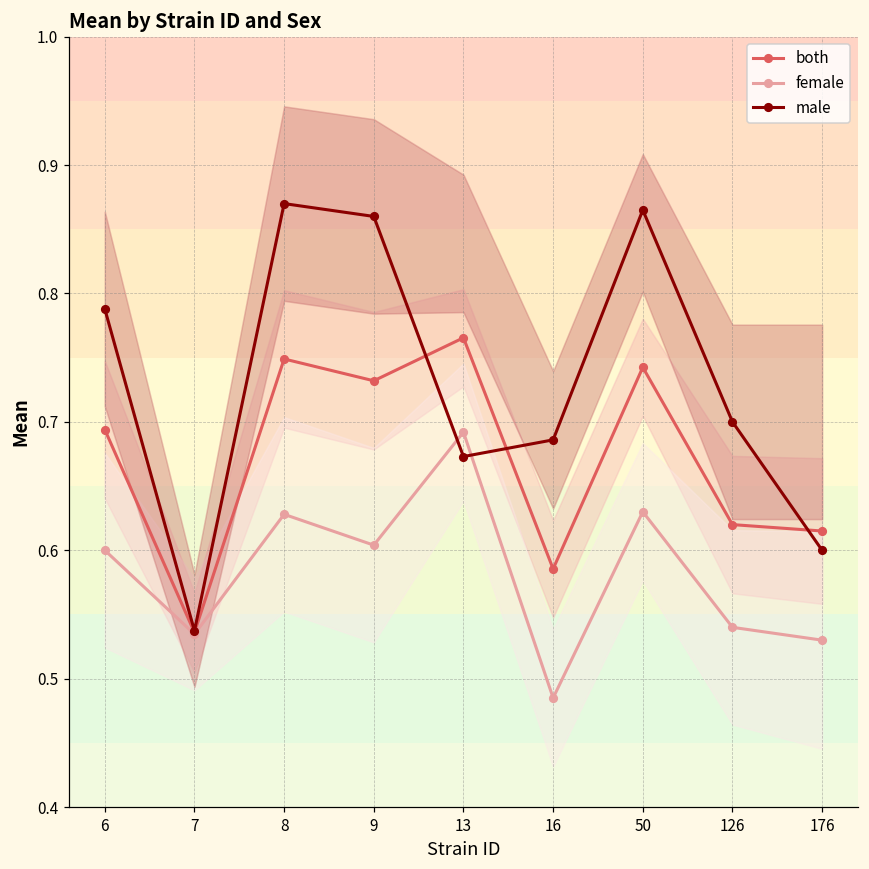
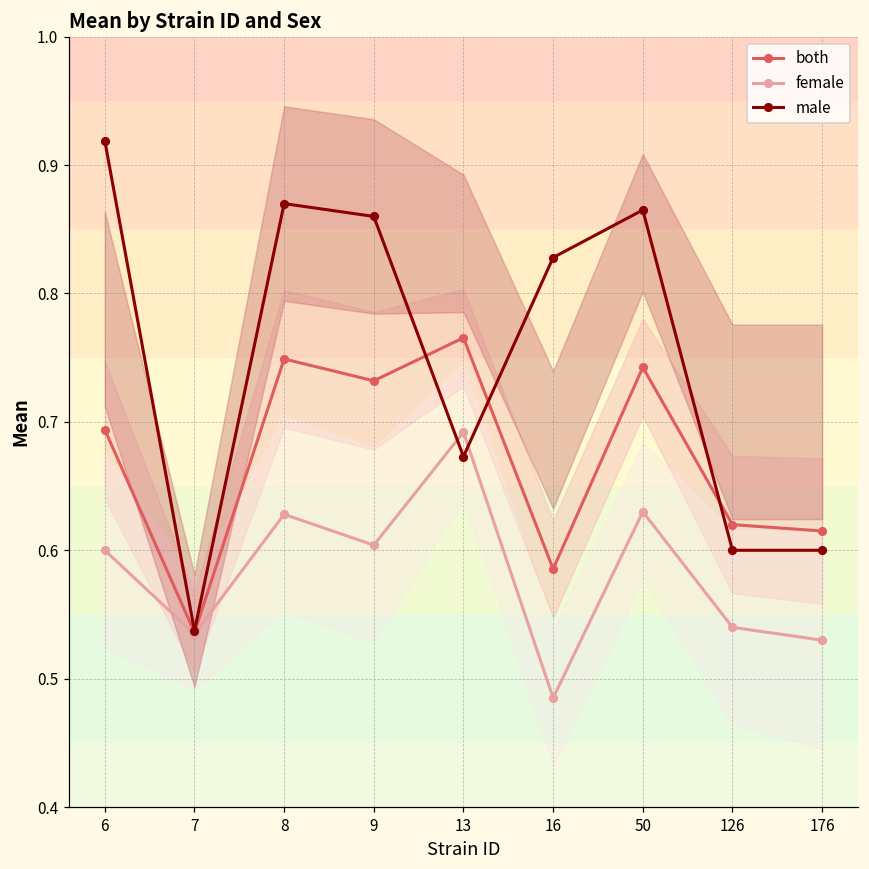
  {
    "male": {
-     "6": 0.788,
+     "6": 0.919,
      "8": 0.870,
      "9": 0.860,
      "13": 0.673,
-     "16": 0.686,
+     "16": 0.828,
      "50": 0.865,
-     "126": 0.7,
+     "126": 0.6,
      "176": 0.600
    }
  }
